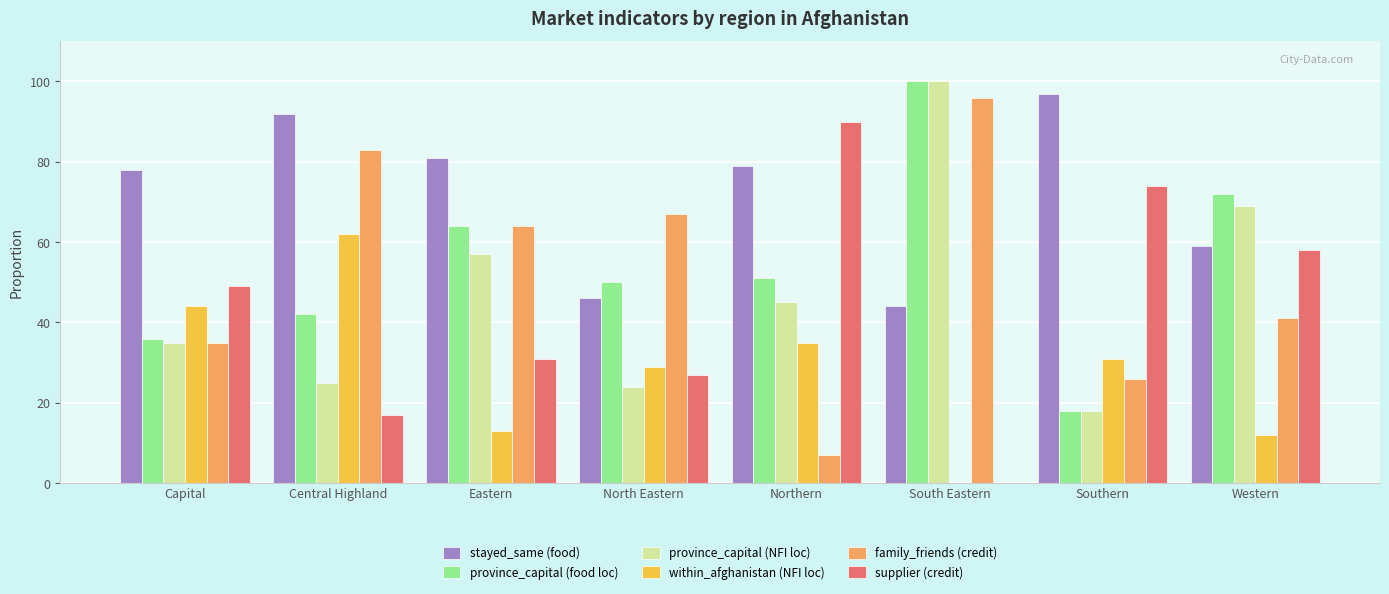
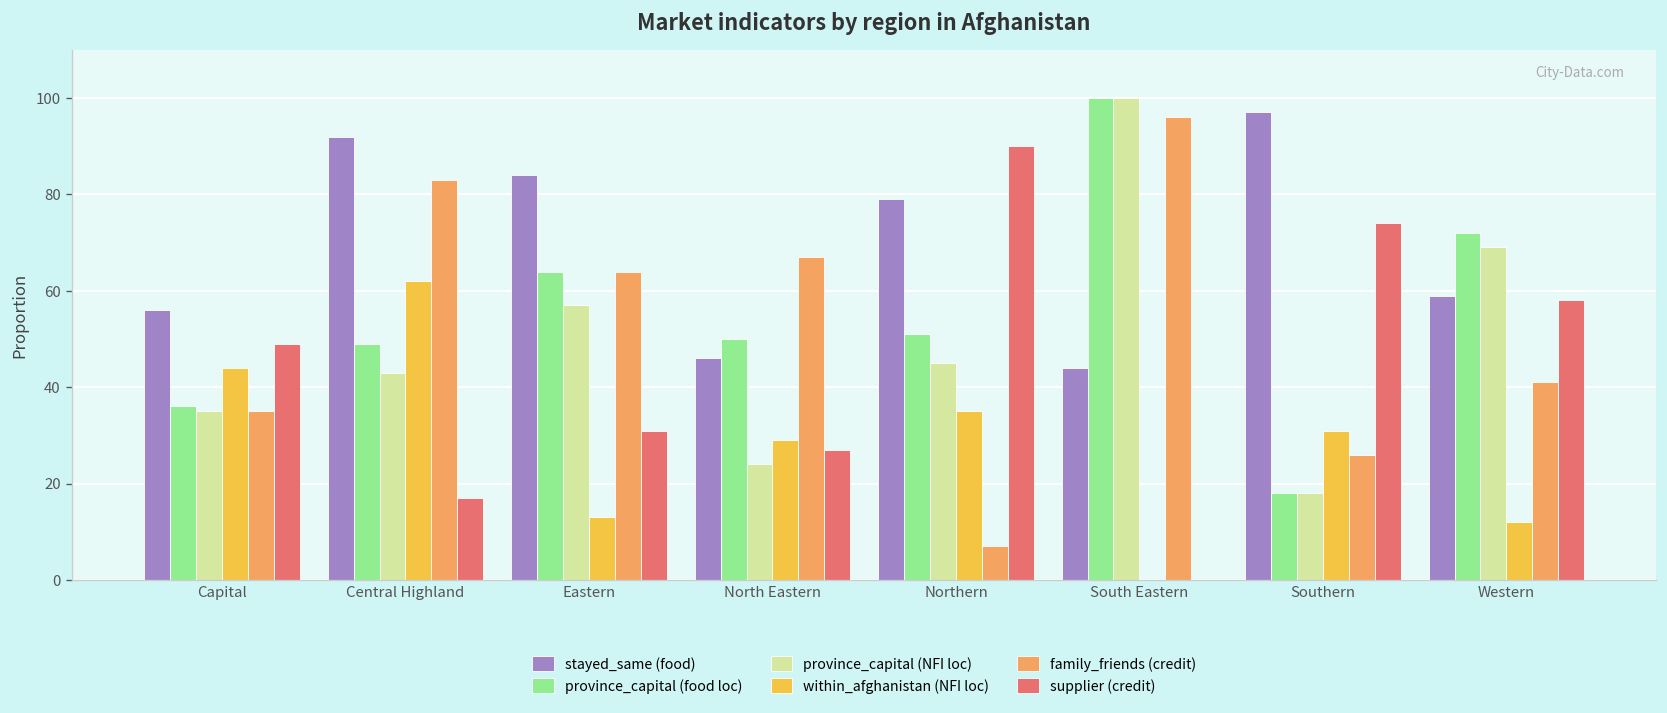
  {
    "stayed_same (food)": {
-     "Capital": 78,
+     "Capital": 56,
      "Central Highland": 92,
-     "Eastern": 81,
+     "Eastern": 84,
      "North Eastern": 46,
      "Northern": 79,
      "South Eastern": 44,
      "Southern": 97,
      "Western": 59
    },
    "province_capital (food loc)": {
      "Capital": 36,
-     "Central Highland": 42,
+     "Central Highland": 49,
      "Eastern": 64,
      "North Eastern": 50,
      "Northern": 51,
      "South Eastern": 100,
      "Southern": 18,
      "Western": 72
    },
    "province_capital (NFI loc)": {
      "Capital": 35,
-     "Central Highland": 25,
+     "Central Highland": 43,
      "Eastern": 57,
      "North Eastern": 24,
      "Northern": 45,
      "South Eastern": 100,
      "Southern": 18,
      "Western": 69
    }
  }
